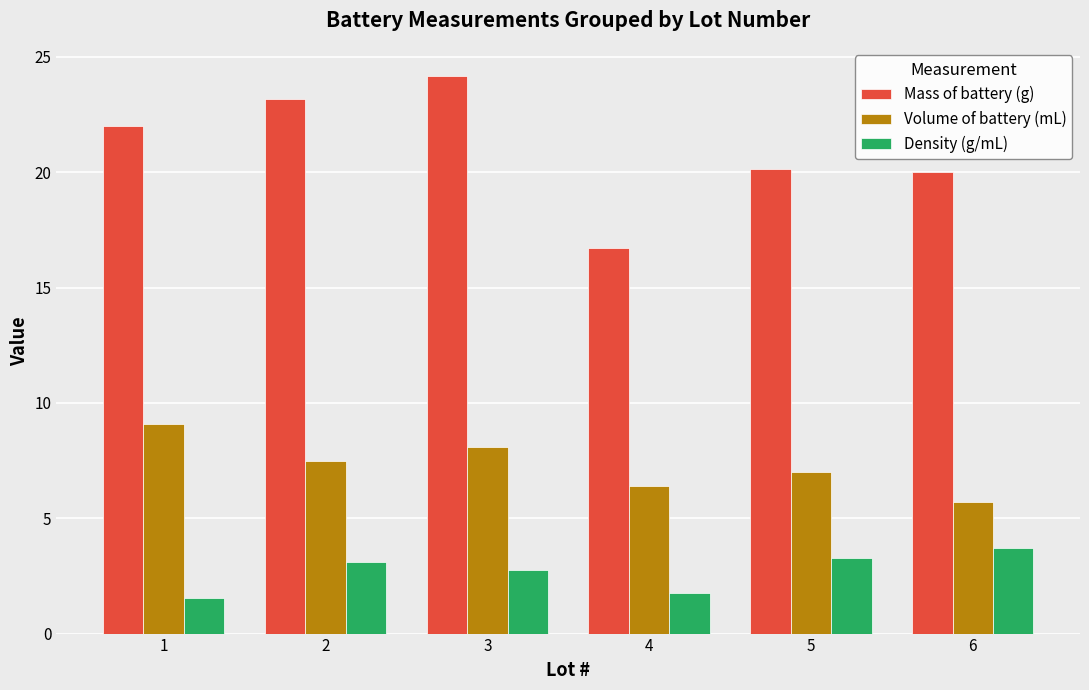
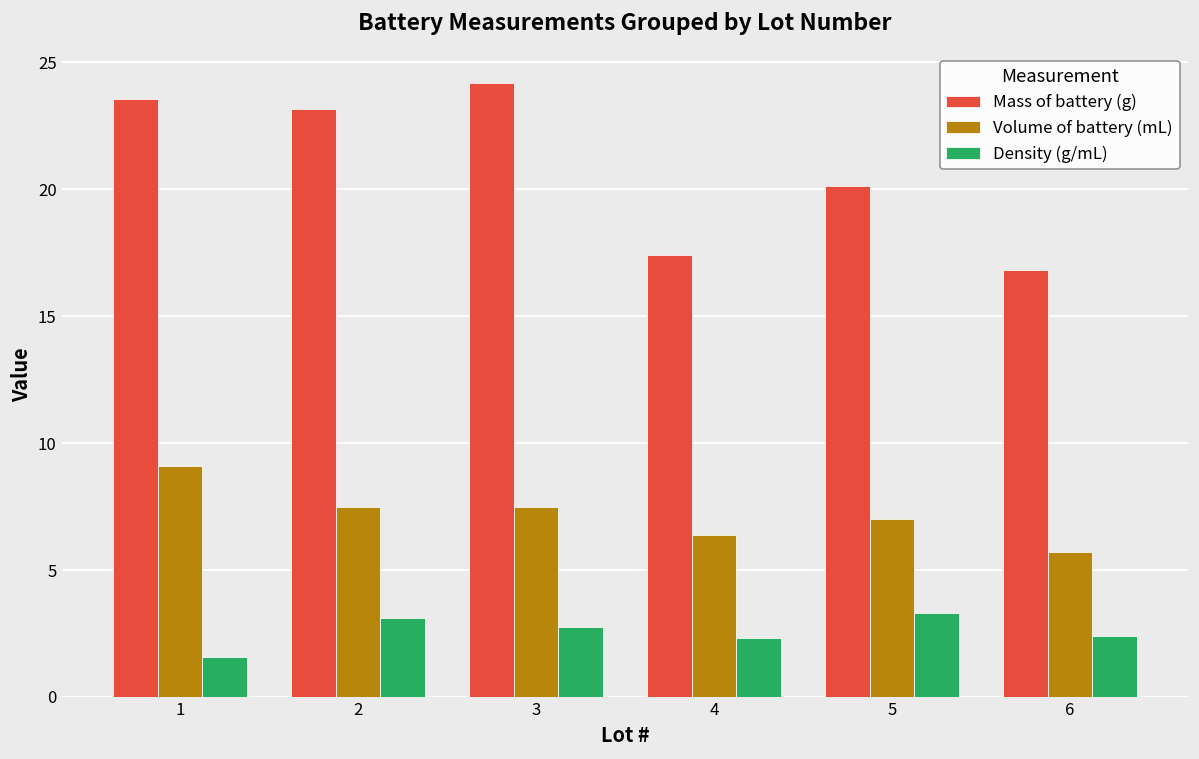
  {
    "Mass of battery (g)": {
-     "1": 22.0,
+     "1": 23.6,
      "2": 23.2,
      "3": 24.2,
-     "4": 16.7,
+     "4": 17.4,
      "5": 20.1,
-     "6": 20.0
+     "6": 16.8
    },
    "Volume of battery (mL)": {
      "1": 9.1,
      "2": 7.5,
-     "3": 8.1,
+     "3": 7.5,
      "4": 6.4,
      "5": 7.0,
      "6": 5.7
    },
    "Density (g/mL)": {
      "1": 1.6,
      "2": 3.1,
      "3": 2.8,
-     "4": 1.7,
+     "4": 2.3,
      "5": 3.3,
-     "6": 3.7
+     "6": 2.4
    }
  }
